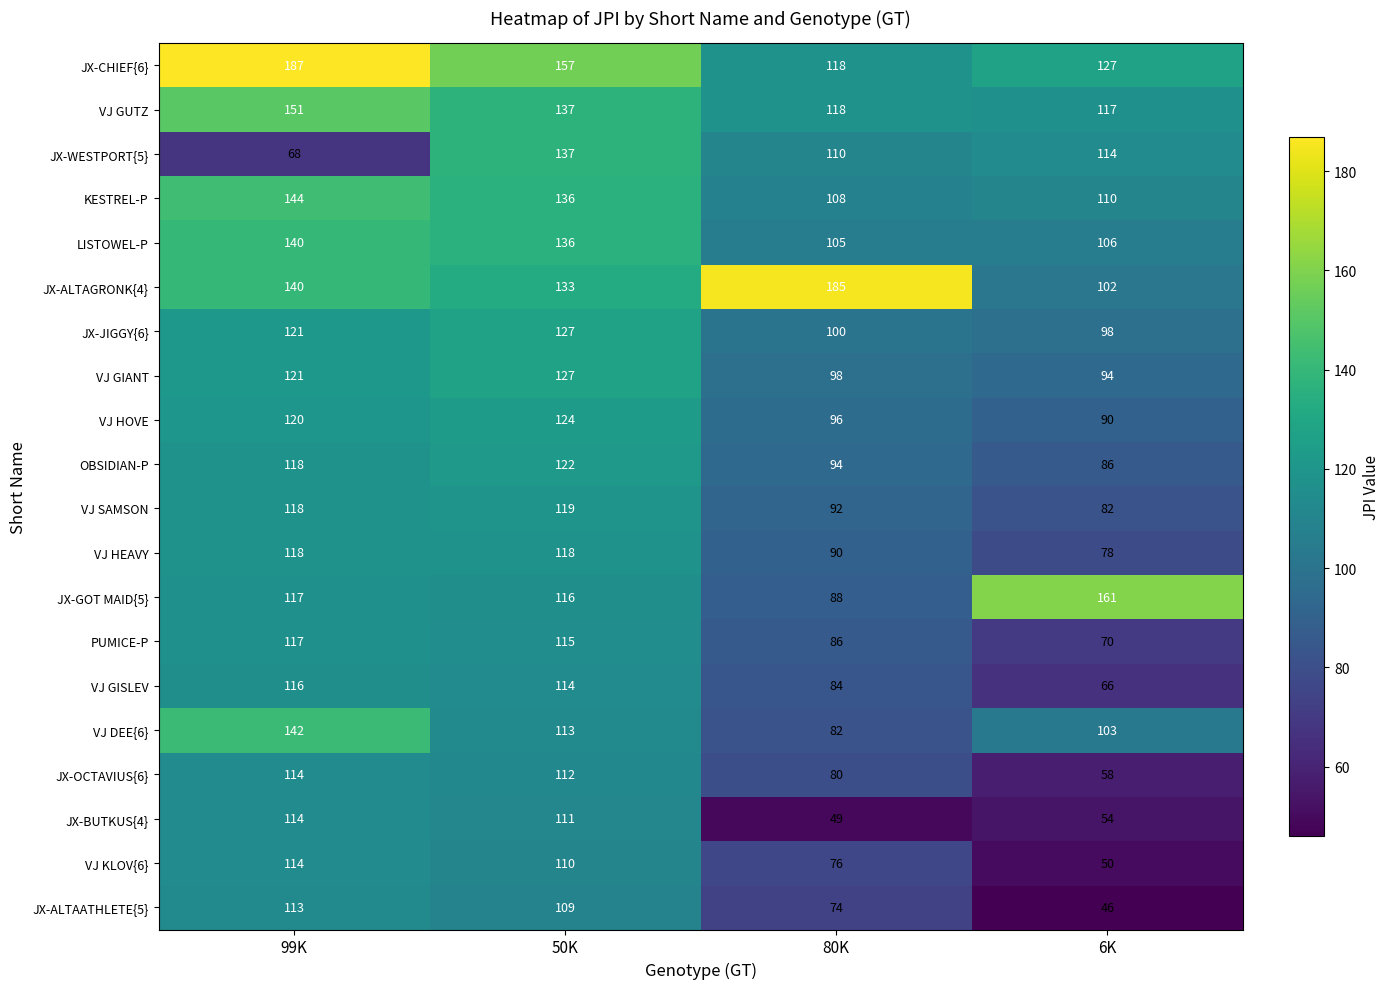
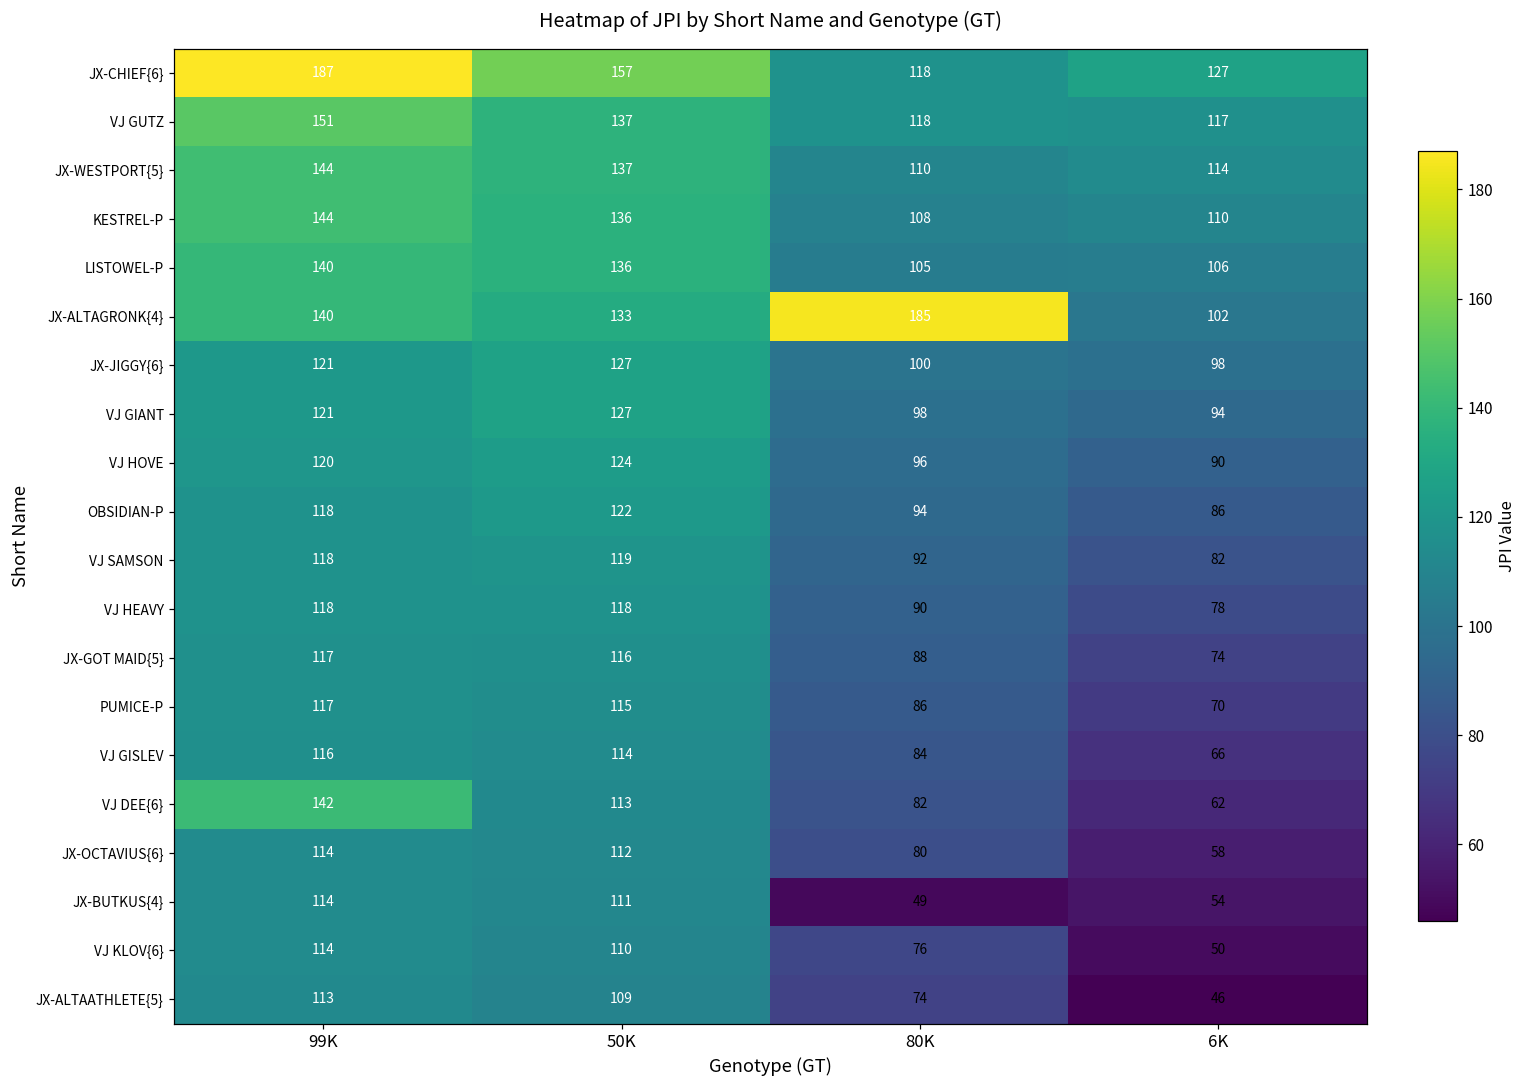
  {
    "JX-CHIEF{6}": {
      "99K": 187,
      "50K": 157,
      "80K": 118,
      "6K": 127
    },
    "VJ GUTZ": {
      "99K": 151,
      "50K": 137,
      "80K": 118,
      "6K": 117
    },
    "JX-WESTPORT{5}": {
-     "99K": 68,
+     "99K": 144,
      "50K": 137,
      "80K": 110,
      "6K": 114
    },
    "KESTREL-P": {
      "99K": 144,
      "50K": 136,
      "80K": 108,
      "6K": 110
    },
    "LISTOWEL-P": {
      "99K": 140,
      "50K": 136,
      "80K": 105,
      "6K": 106
    },
    "JX-ALTAGRONK{4}": {
      "99K": 140,
      "50K": 133,
      "80K": 185,
      "6K": 102
    },
    "JX-JIGGY{6}": {
      "99K": 121,
      "50K": 127,
      "80K": 100,
      "6K": 98
    },
    "VJ GIANT": {
      "99K": 121,
      "50K": 127,
      "80K": 98,
      "6K": 94
    },
    "VJ HOVE": {
      "99K": 120,
      "50K": 124,
      "80K": 96,
      "6K": 90
    },
    "OBSIDIAN-P": {
      "99K": 118,
      "50K": 122,
      "80K": 94,
      "6K": 86
    },
    "VJ SAMSON": {
      "99K": 118,
      "50K": 119,
      "80K": 92,
      "6K": 82
    },
    "VJ HEAVY": {
      "99K": 118,
      "50K": 118,
      "80K": 90,
      "6K": 78
    },
    "JX-GOT MAID{5}": {
      "99K": 117,
      "50K": 116,
      "80K": 88,
-     "6K": 161
+     "6K": 74
    },
    "PUMICE-P": {
      "99K": 117,
      "50K": 115,
      "80K": 86,
      "6K": 70
    },
    "VJ GISLEV": {
      "99K": 116,
      "50K": 114,
      "80K": 84,
      "6K": 66
    },
    "VJ DEE{6}": {
      "99K": 142,
      "50K": 113,
      "80K": 82,
-     "6K": 103
+     "6K": 62
    },
    "JX-OCTAVIUS{6}": {
      "99K": 114,
      "50K": 112,
      "80K": 80,
      "6K": 58
    },
    "JX-BUTKUS{4}": {
      "99K": 114,
      "50K": 111,
      "80K": 49,
      "6K": 54
    },
    "VJ KLOV{6}": {
      "99K": 114,
      "50K": 110,
      "80K": 76,
      "6K": 50
    },
    "JX-ALTAATHLETE{5}": {
      "99K": 113,
      "50K": 109,
      "80K": 74,
      "6K": 46
    }
  }
